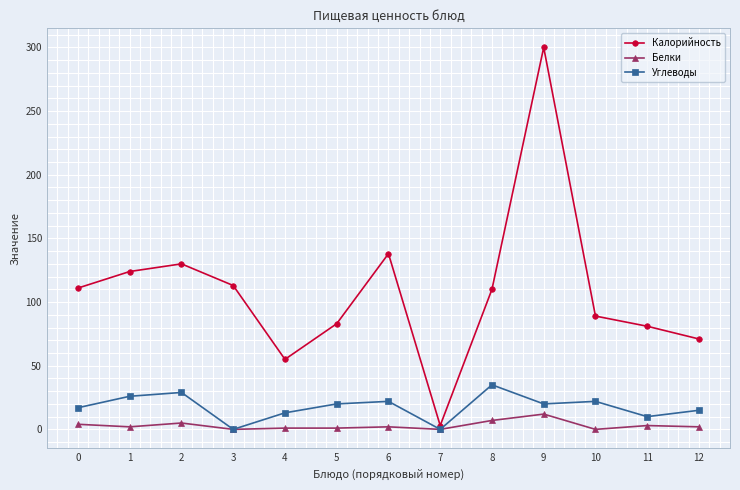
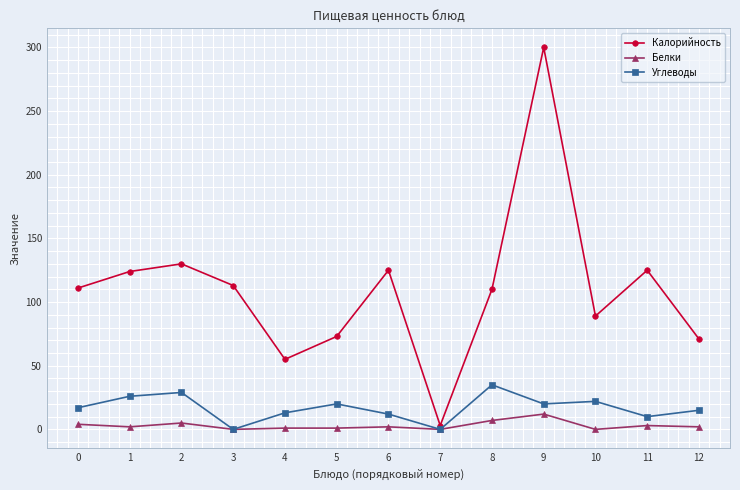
  {
    "Калорийность": {
      "0": 111,
      "1": 124,
      "2": 130,
      "3": 113,
      "4": 55,
-     "5": 83,
-     "6": 138,
+     "5": 73,
+     "6": 125,
      "7": 3,
      "8": 110,
      "9": 300,
      "10": 89,
-     "11": 81,
+     "11": 125,
      "12": 71
    },
    "Белки": {
      "0": 4,
      "1": 2,
      "2": 5,
      "4": 1,
      "5": 1,
      "6": 2,
      "8": 7,
      "9": 12,
      "10": 0,
      "11": 3,
      "12": 2
    },
    "Углеводы": {
      "0": 17,
      "1": 26,
      "2": 29,
      "4": 13,
      "5": 20,
-     "6": 22,
+     "6": 12,
      "8": 35,
      "9": 20,
      "10": 22,
      "11": 10,
      "12": 15
    }
  }
